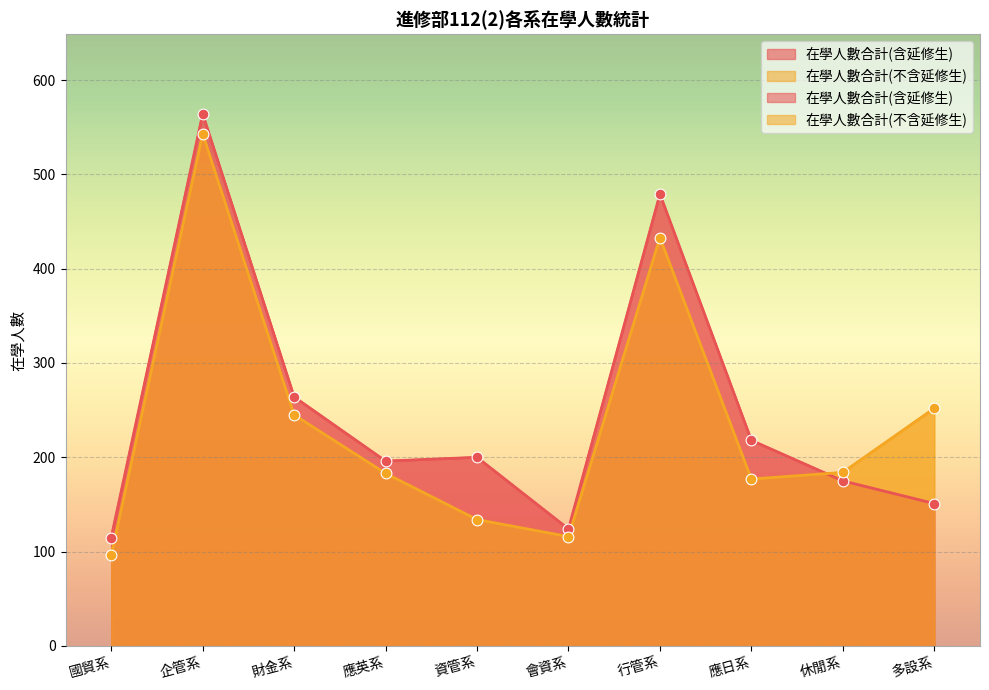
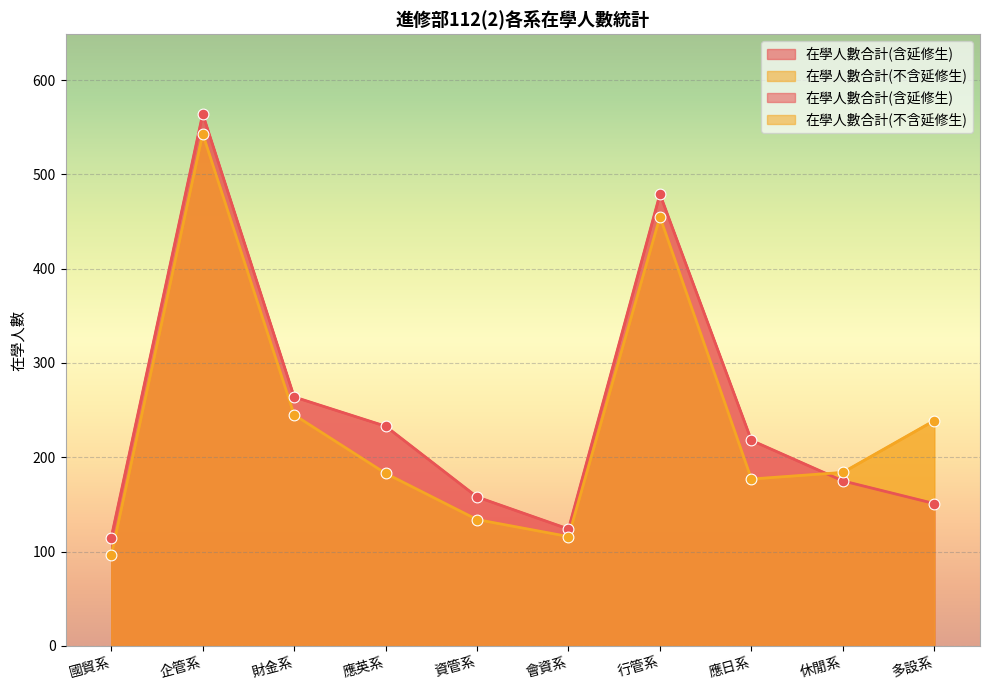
  {
    "在學人數合計(含延修生)": {
      "國貿系": 120,
      "企管系": 560,
      "財金系": 260,
-     "應英系": 200,
-     "資管系": 200,
+     "應英系": 230,
+     "資管系": 160,
      "會資系": 120,
      "行管系": 480,
      "應日系": 220,
      "休閒系": 180,
      "多設系": 150
    },
    "在學人數合計(不含延修生)": {
      "國貿系": 100,
      "企管系": 540,
      "財金系": 250,
      "應英系": 180,
      "資管系": 130,
      "會資系": 120,
-     "行管系": 430,
+     "行管系": 460,
      "應日系": 180,
      "休閒系": 180,
-     "多設系": 250
+     "多設系": 240
    }
  }
